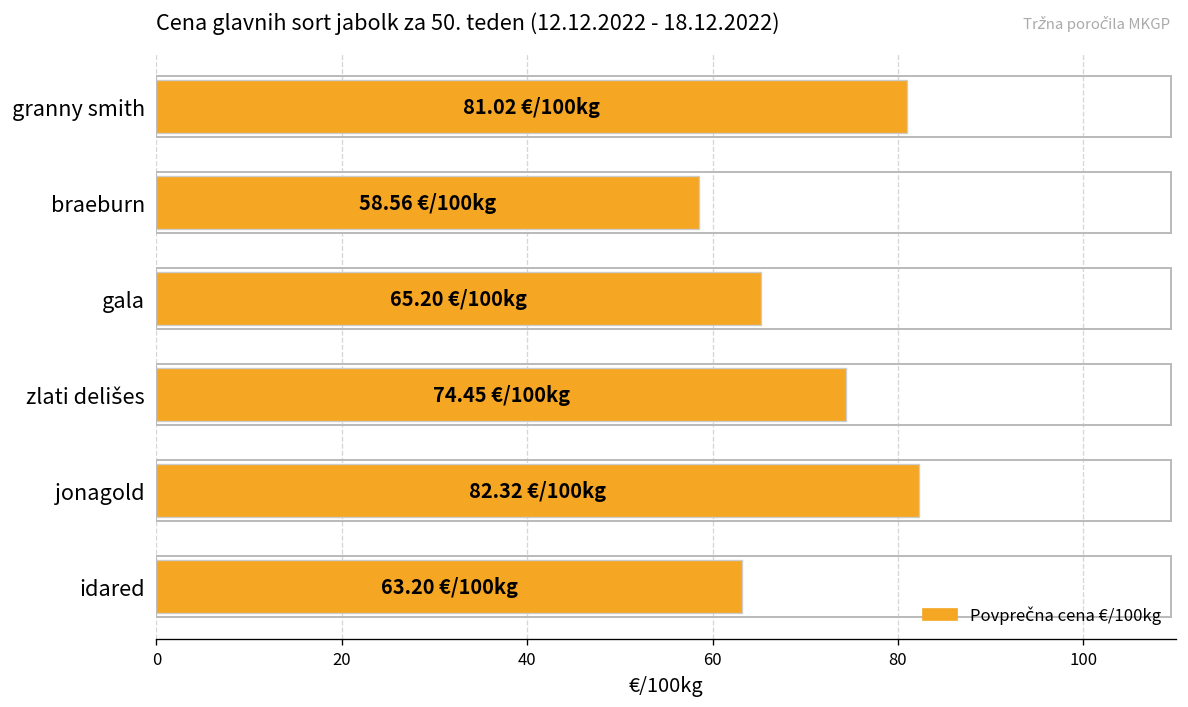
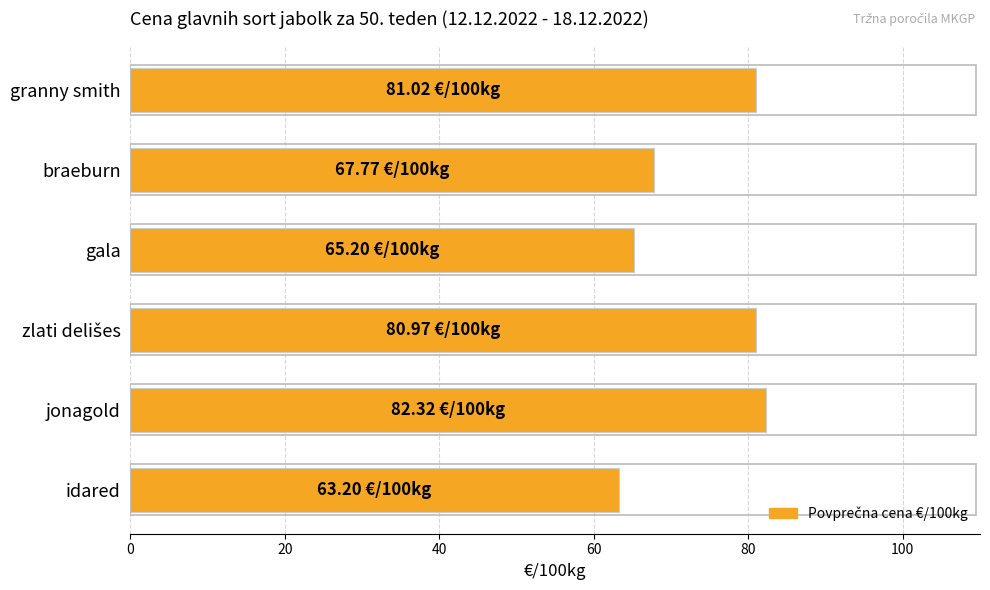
  {
    "granny smith": 81.02,
-   "braeburn": 58.56,
+   "braeburn": 67.77,
    "gala": 65.20,
-   "zlati delišes": 74.45,
+   "zlati delišes": 80.97,
    "jonagold": 82.32,
    "idared": 63.20
  }
